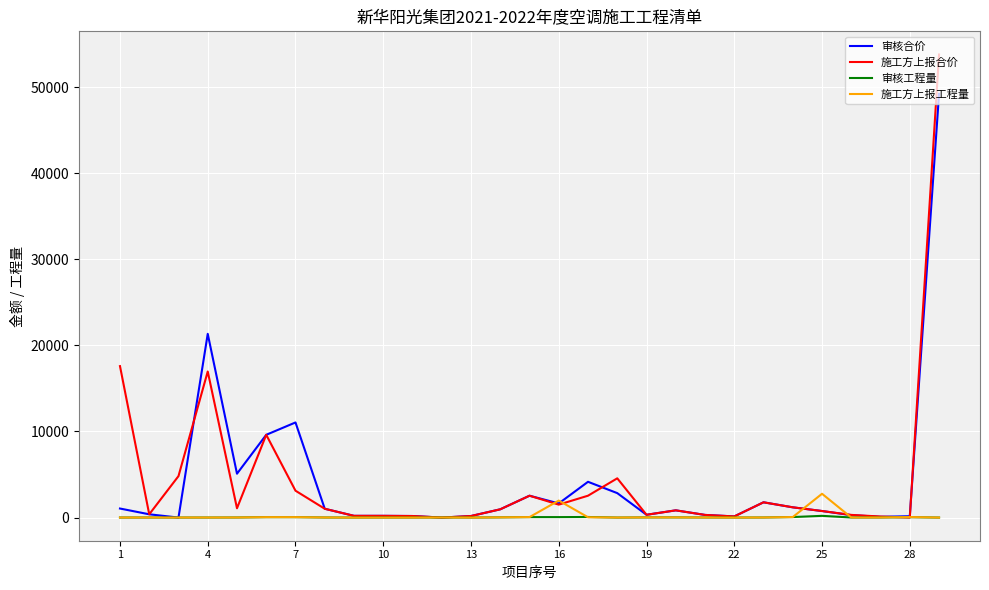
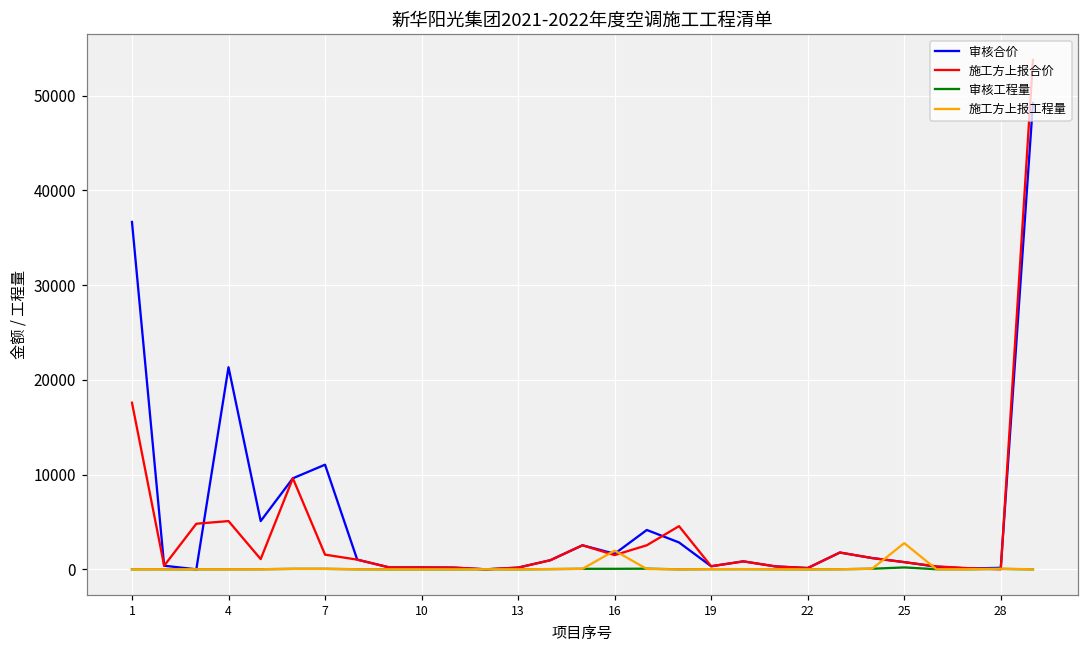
  {
    "审核合价": {
-     "1": 1000,
+     "1": 37000,
      "4": 21000,
      "7": 11000
    },
    "施工方上报合价": {
      "1": 18000,
-     "4": 17000,
-     "7": 3000
+     "4": 5000,
+     "7": 2000
    },
    "审核工程量": {
      "16": 0,
      "25": 0
    },
    "施工方上报工程量": {
      "16": 2000,
      "25": 3000
    }
  }
